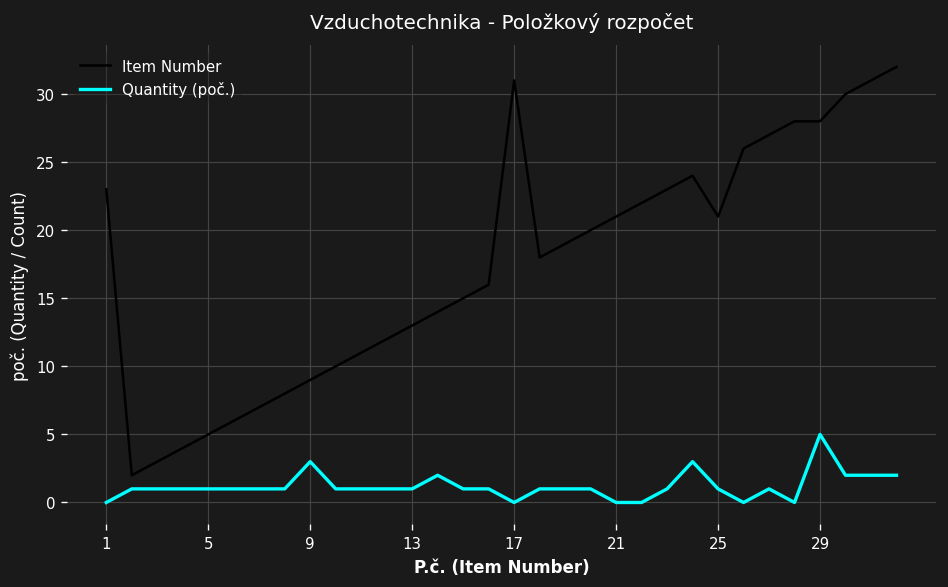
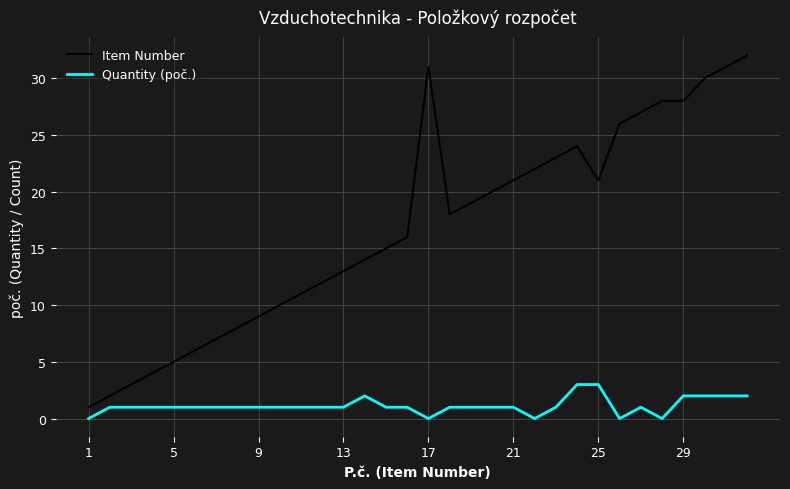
  {
    "Item Number": {
-     "1": 23,
+     "1": 1,
      "5": 5,
      "9": 9,
      "13": 13,
      "17": 31,
      "21": 21,
      "25": 21,
      "29": 28
    },
    "Quantity (poč.)": {
      "1": 0,
      "5": 1,
-     "9": 3,
+     "9": 1,
      "13": 1,
      "17": 0,
-     "21": 0,
-     "25": 1,
-     "29": 5
+     "21": 1,
+     "25": 3,
+     "29": 2
    }
  }
